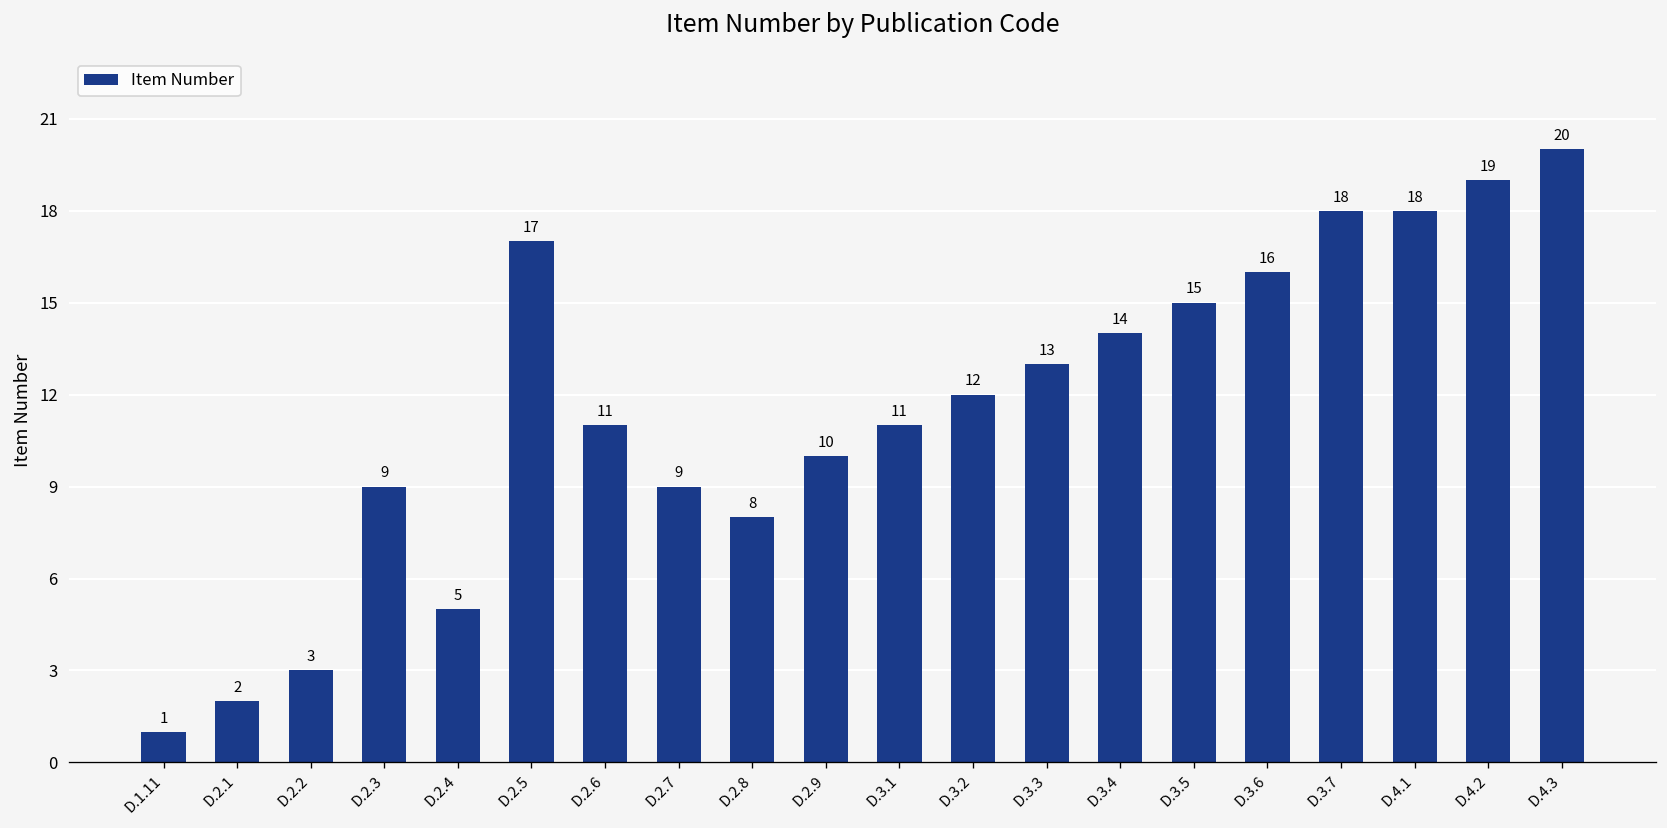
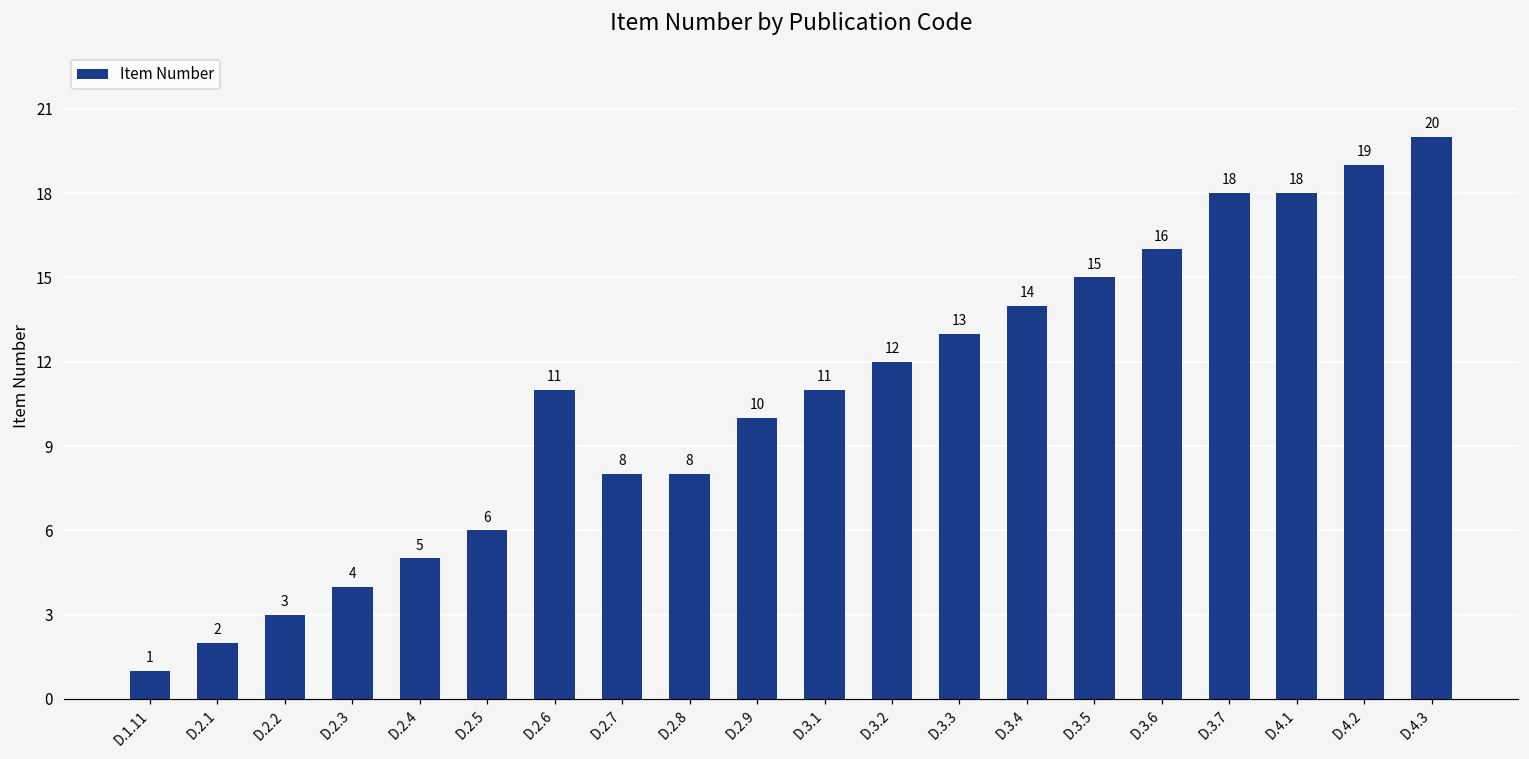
  {
    "D.1.11": 1,
    "D.2.1": 2,
    "D.2.2": 3,
-   "D.2.3": 9,
+   "D.2.3": 4,
    "D.2.4": 5,
-   "D.2.5": 17,
+   "D.2.5": 6,
    "D.2.6": 11,
-   "D.2.7": 9,
+   "D.2.7": 8,
    "D.2.8": 8,
    "D.2.9": 10,
    "D.3.1": 11,
    "D.3.2": 12,
    "D.3.3": 13,
    "D.3.4": 14,
    "D.3.5": 15,
    "D.3.6": 16,
    "D.3.7": 18,
    "D.4.1": 18,
    "D.4.2": 19,
    "D.4.3": 20
  }
